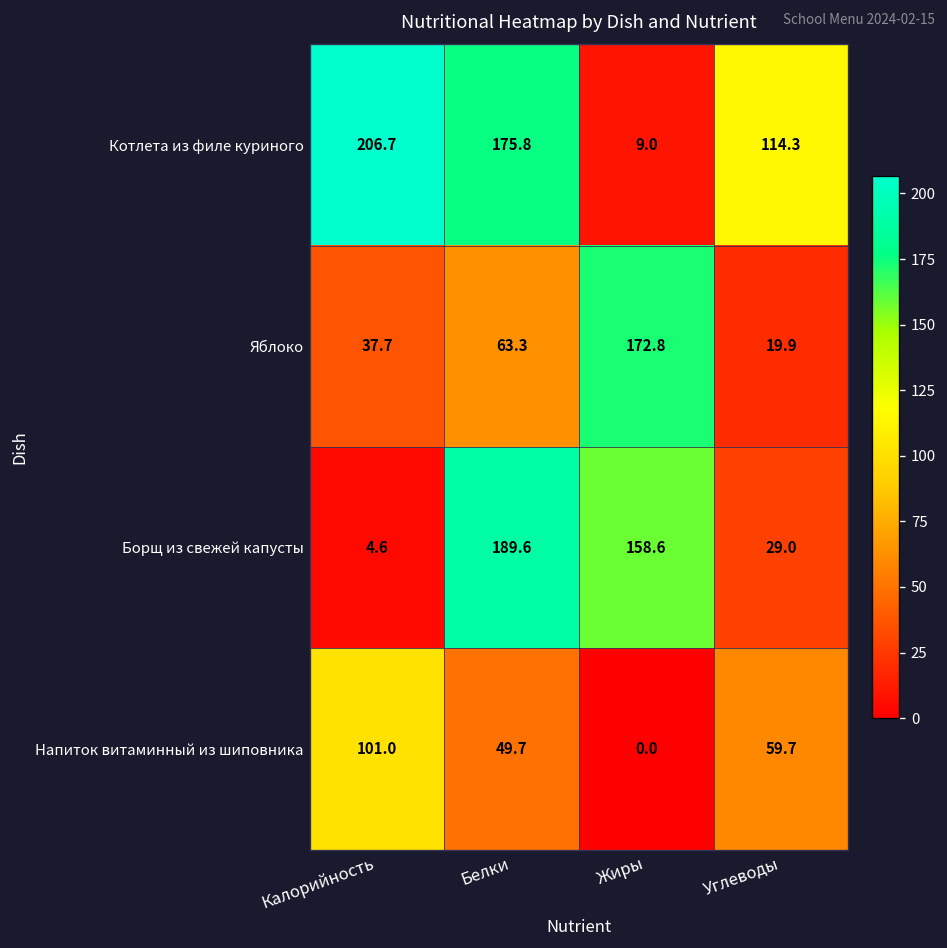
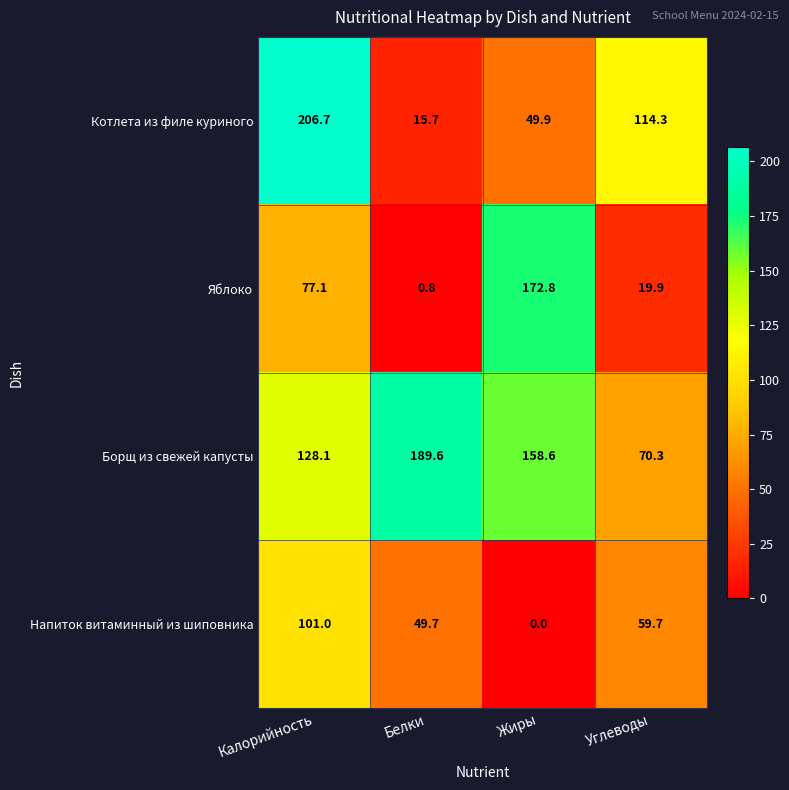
  {
    "Котлета из филе куриного": {
      "Калорийность": 206.7,
-     "Белки": 175.8,
-     "Жиры": 9.0,
+     "Белки": 15.7,
+     "Жиры": 49.9,
      "Углеводы": 114.3
    },
    "Яблоко": {
-     "Калорийность": 37.7,
-     "Белки": 63.3,
+     "Калорийность": 77.1,
+     "Белки": 0.8,
      "Жиры": 172.8,
      "Углеводы": 19.9
    },
    "Борщ из свежей капусты": {
-     "Калорийность": 4.6,
+     "Калорийность": 128.1,
      "Белки": 189.6,
      "Жиры": 158.6,
-     "Углеводы": 29.0
+     "Углеводы": 70.3
    },
    "Напиток витаминный из шиповника": {
      "Калорийность": 101.0,
      "Белки": 49.7,
      "Жиры": 0.0,
      "Углеводы": 59.7
    }
  }
